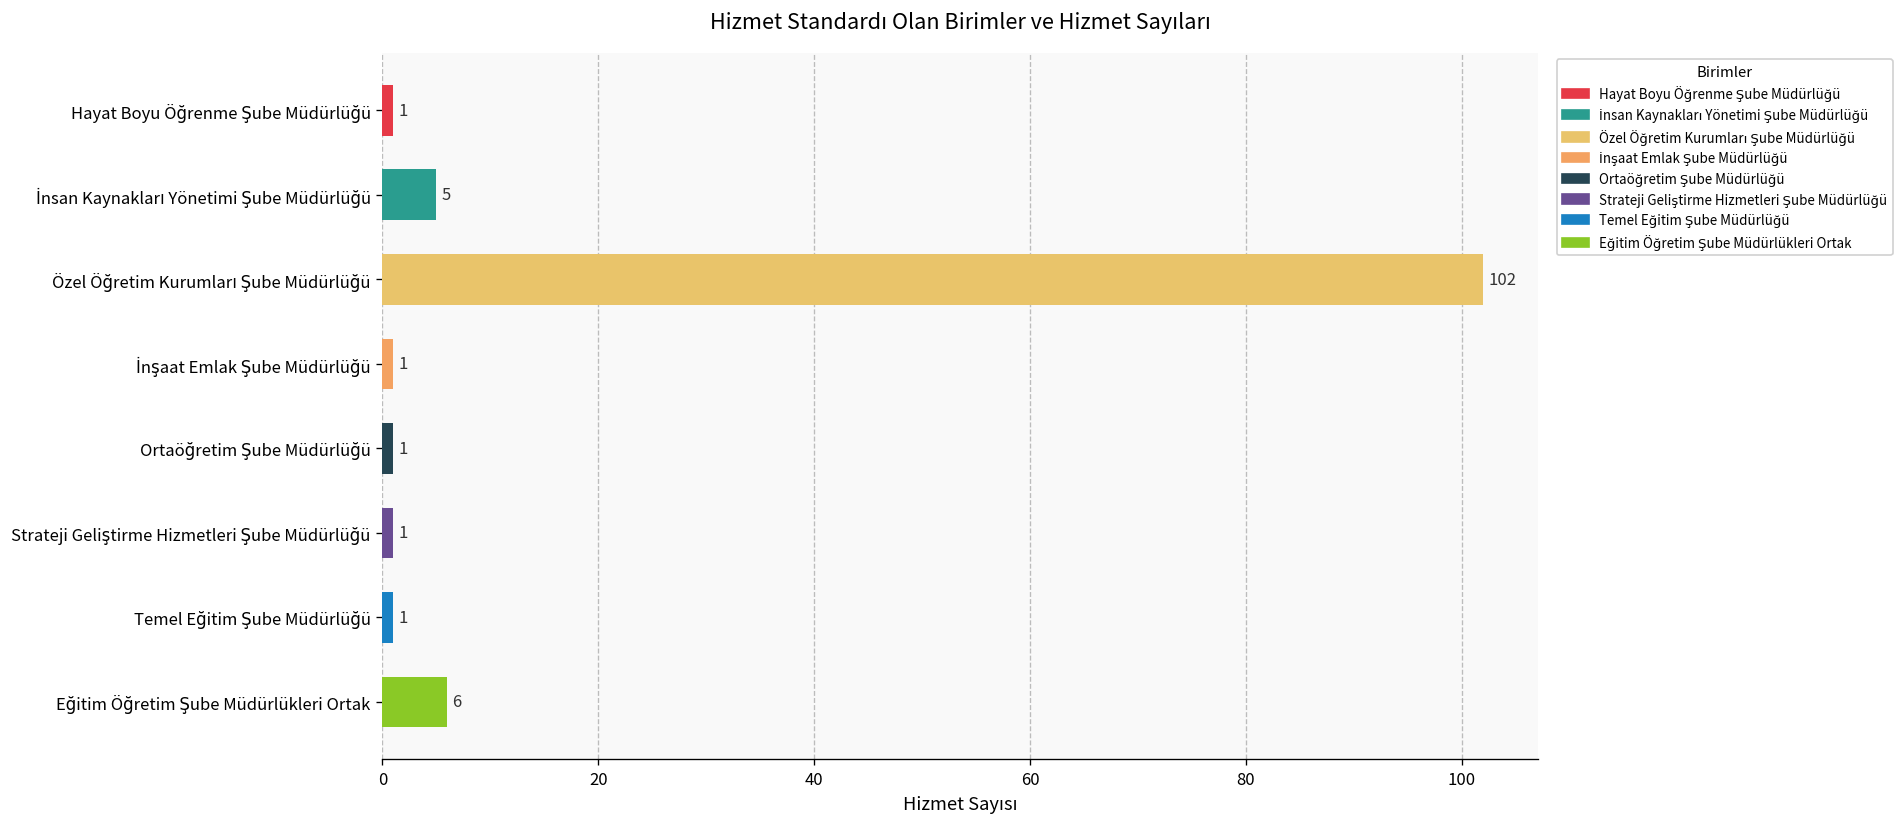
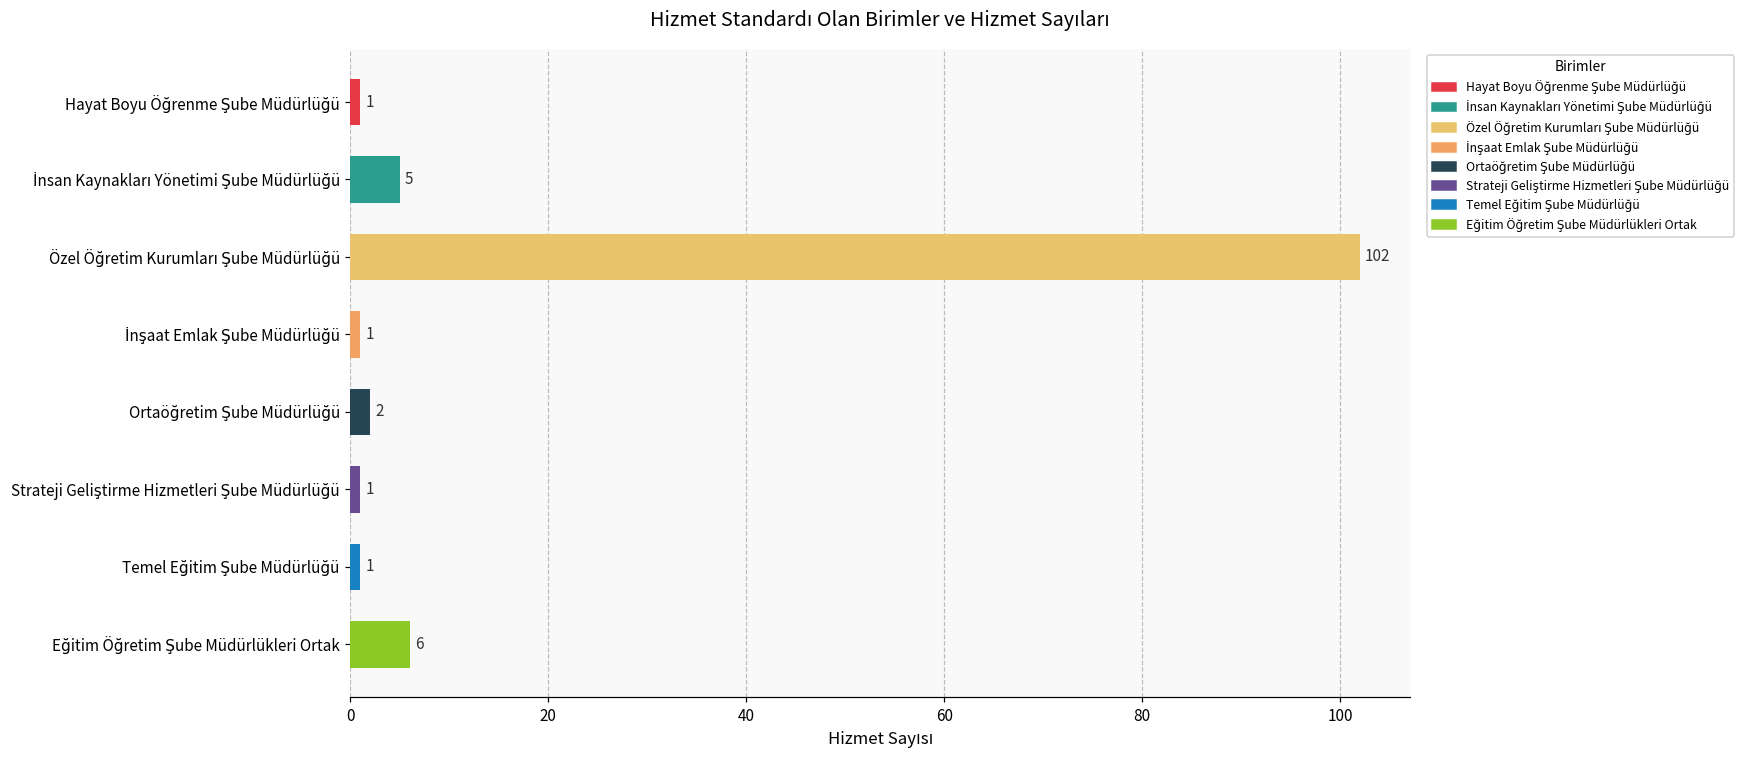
  {
    "Hayat Boyu Öğrenme Şube Müdürlüğü": 1,
    "İnsan Kaynakları Yönetimi Şube Müdürlüğü": 5,
    "Özel Öğretim Kurumları Şube Müdürlüğü": 102,
    "İnşaat Emlak Şube Müdürlüğü": 1,
-   "Ortaöğretim Şube Müdürlüğü": 1,
+   "Ortaöğretim Şube Müdürlüğü": 2,
    "Strateji Geliştirme Hizmetleri Şube Müdürlüğü": 1,
    "Temel Eğitim Şube Müdürlüğü": 1,
    "Eğitim Öğretim Şube Müdürlükleri Ortak": 6
  }
